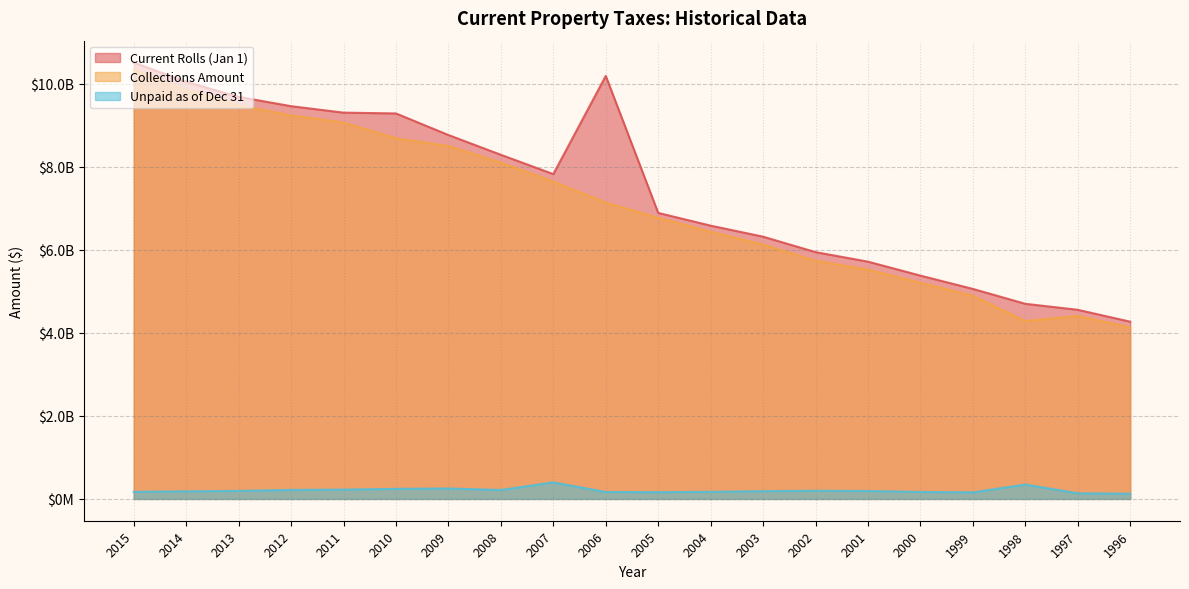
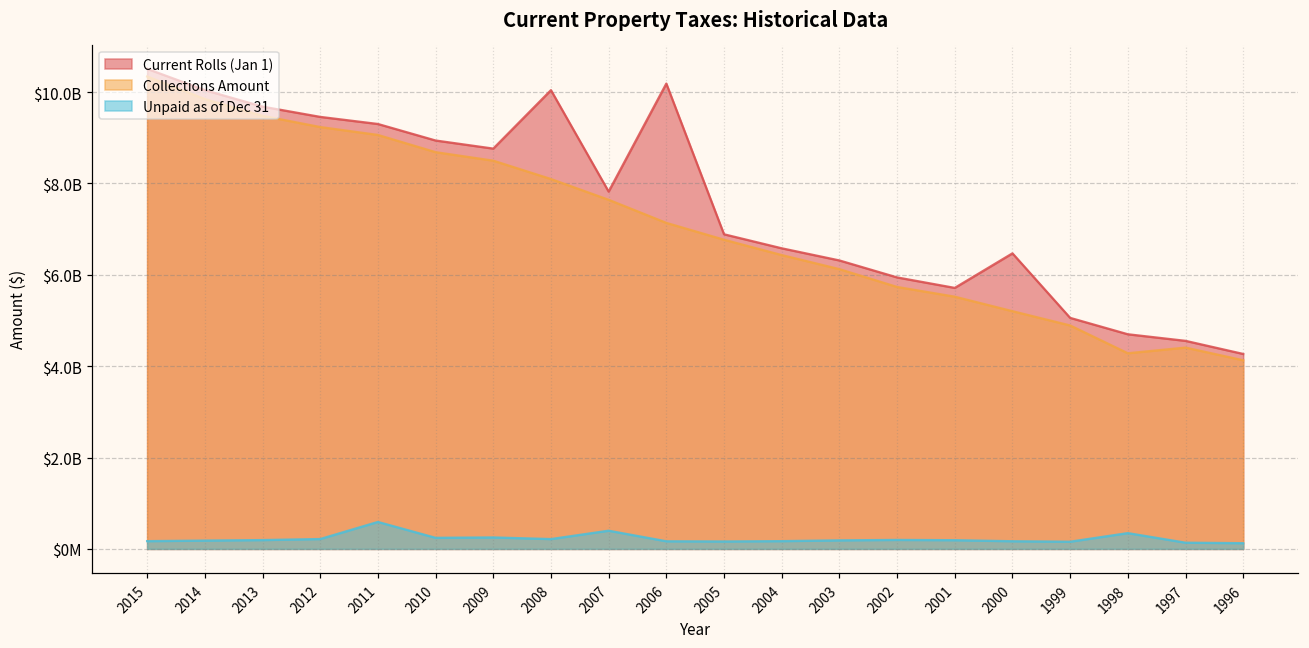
  {
    "Current Rolls (Jan 1)": {
      "2012": "$9500000000",
      "2011": "$9300000000",
-     "2010": "$9300000000",
+     "2010": "$8900000000",
      "2009": "$8800000000",
-     "2008": "$8300000000",
+     "2008": "$10000000000",
      "2007": "$7800000000",
      "2006": "$10200000000",
      "2005": "$6900000000",
      "2004": "$6600000000",
      "2003": "$6300000000",
      "2002": "$5900000000",
      "2001": "$5700000000",
-     "2000": "$5400000000",
+     "2000": "$6500000000",
      "1999": "$5100000000",
      "1998": "$4700000000",
      "1997": "$4600000000",
      "1996": "$4300000000"
    },
    "Collections Amount": {
      "2012": "$9200000000",
      "2011": "$9100000000",
      "2010": "$8700000000",
      "2009": "$8500000000",
      "2008": "$8100000000",
      "2007": "$7600000000",
      "2006": "$7100000000",
      "2005": "$6800000000",
      "2004": "$6400000000",
      "2003": "$6100000000",
      "2002": "$5700000000",
      "2001": "$5500000000",
      "2000": "$5200000000",
      "1999": "$4900000000",
      "1998": "$4300000000",
      "1997": "$4400000000",
      "1996": "$4100000000"
    },
    "Unpaid as of Dec 31": {
      "2015": "$200000000",
      "2014": "$200000000",
      "2013": "$200000000",
      "2012": "$200000000",
-     "2011": "$200000000",
+     "2011": "$600000000",
      "2010": "$200000000",
      "2009": "$300000000",
      "2008": "$200000000",
      "2007": "$400000000",
      "2006": "$200000000",
      "2005": "$200000000",
      "2004": "$200000000",
      "2003": "$200000000",
      "2002": "$200000000",
      "2001": "$200000000",
      "2000": "$200000000",
      "1999": "$200000000",
      "1998": "$300000000",
      "1997": "$100000000",
      "1996": "$100000000"
    }
  }
